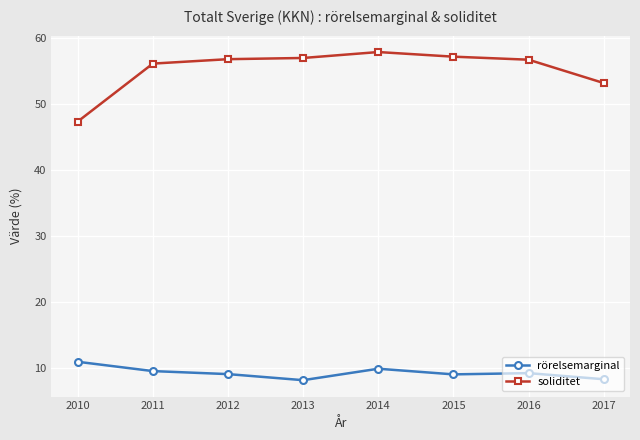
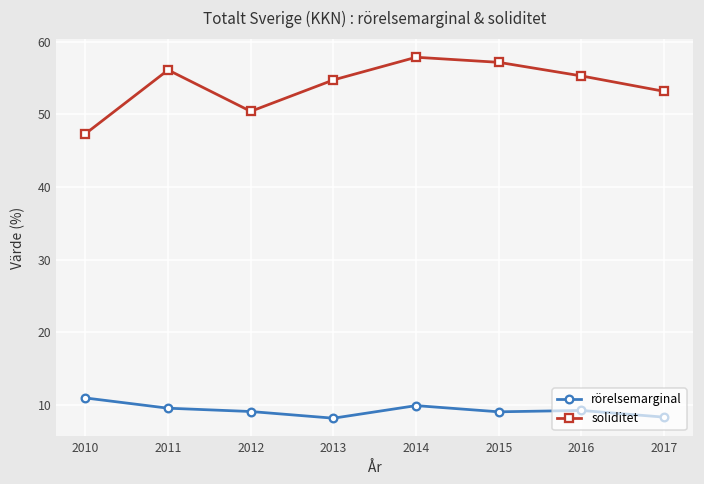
  {
    "rörelsemarginal": {
      "2010": 11,
      "2011": 10,
      "2012": 9,
      "2013": 8,
      "2014": 10,
      "2015": 9
    },
    "soliditet": {
      "2010": 47,
      "2011": 56,
-     "2012": 57,
-     "2013": 57,
+     "2012": 50,
+     "2013": 55,
      "2014": 58,
      "2015": 57,
-     "2016": 57,
+     "2016": 55,
      "2017": 53
    }
  }
